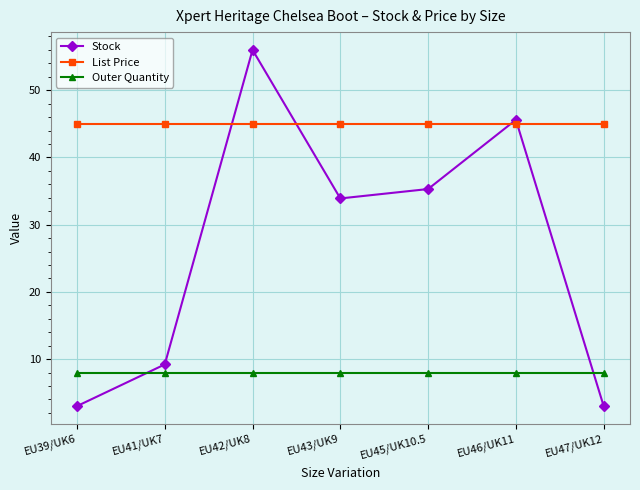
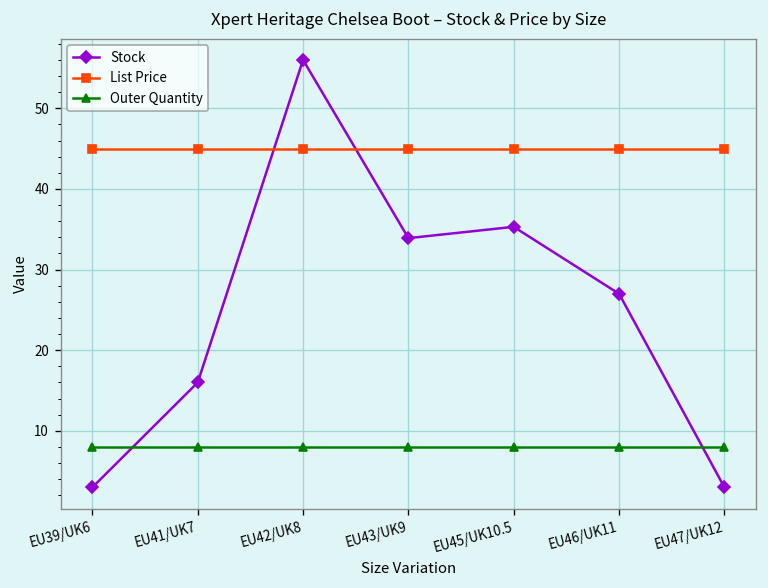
  {
    "Stock": {
      "EU39/UK6": 3,
-     "EU41/UK7": 9,
+     "EU41/UK7": 16,
      "EU42/UK8": 56,
      "EU43/UK9": 34,
      "EU45/UK10.5": 35,
-     "EU46/UK11": 46,
+     "EU46/UK11": 27,
      "EU47/UK12": 3
    },
    "List Price": {
      "EU39/UK6": 45,
      "EU41/UK7": 45,
      "EU42/UK8": 45,
      "EU43/UK9": 45,
      "EU45/UK10.5": 45,
      "EU46/UK11": 45,
      "EU47/UK12": 45
    },
    "Outer Quantity": {
      "EU39/UK6": 8,
      "EU41/UK7": 8,
      "EU42/UK8": 8,
      "EU43/UK9": 8,
      "EU45/UK10.5": 8,
      "EU46/UK11": 8,
      "EU47/UK12": 8
    }
  }
